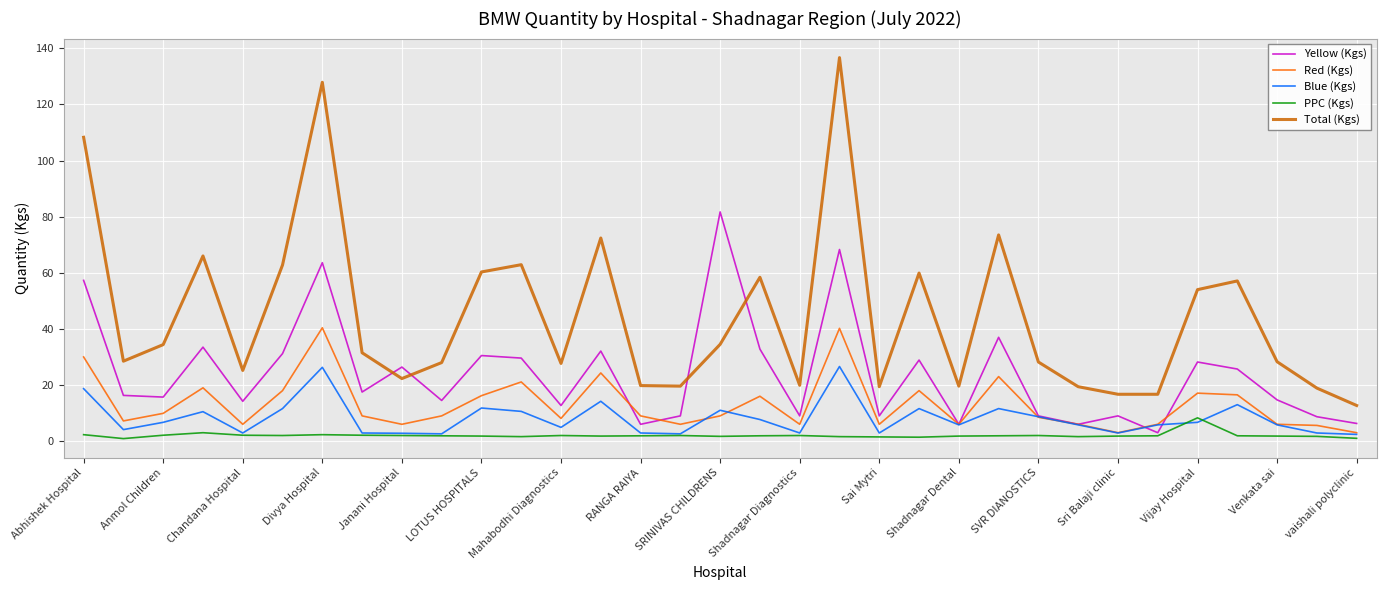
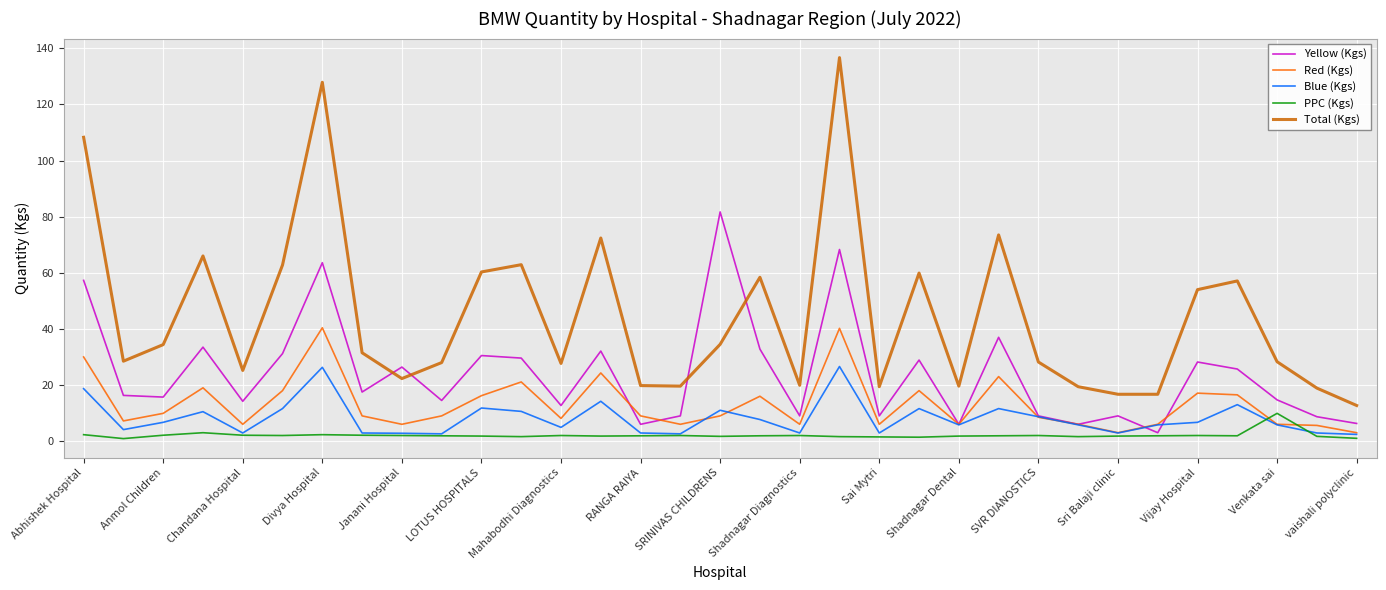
  {
    "Yellow (Kgs)": {
      "Abhishek Hospital": 57,
      "Anmol Children": 16,
      "Chandana Hospital": 14,
      "Divya Hospital": 64,
      "Janani Hospital": 26,
      "LOTUS HOSPITALS": 31,
      "Mahabodhi Diagnostics": 13,
      "RANGA RAIYA": 6,
      "SRINIVAS CHILDRENS": 82,
      "Shadnagar Diagnostics": 9,
      "Sai Mytri": 9,
      "Sri Balaji clinic": 9,
      "Vijay Hospital": 28,
      "Venkata sai": 15,
      "vaishali polyclinic": 6
    },
    "Blue (Kgs)": {
      "Abhishek Hospital": 19,
      "Anmol Children": 7,
      "Divya Hospital": 26,
      "LOTUS HOSPITALS": 12,
      "Mahabodhi Diagnostics": 5,
      "RANGA RAIYA": 3,
      "SRINIVAS CHILDRENS": 11,
      "Sai Mytri": 3,
      "Vijay Hospital": 7
    },
    "PPC (Kgs)": {
      "Abhishek Hospital": 2,
      "Anmol Children": 2,
      "Divya Hospital": 2,
      "LOTUS HOSPITALS": 2,
      "Mahabodhi Diagnostics": 2,
      "RANGA RAIYA": 2,
      "SRINIVAS CHILDRENS": 2,
      "Sai Mytri": 2,
      "Shadnagar Dental": 2,
      "SVR DIANOSTICS": 2,
      "Sri Balaji clinic": 2,
-     "Vijay Hospital": 8,
-     "Venkata sai": 2,
+     "Vijay Hospital": 2,
+     "Venkata sai": 10,
      "vaishali polyclinic": 1
    }
  }
